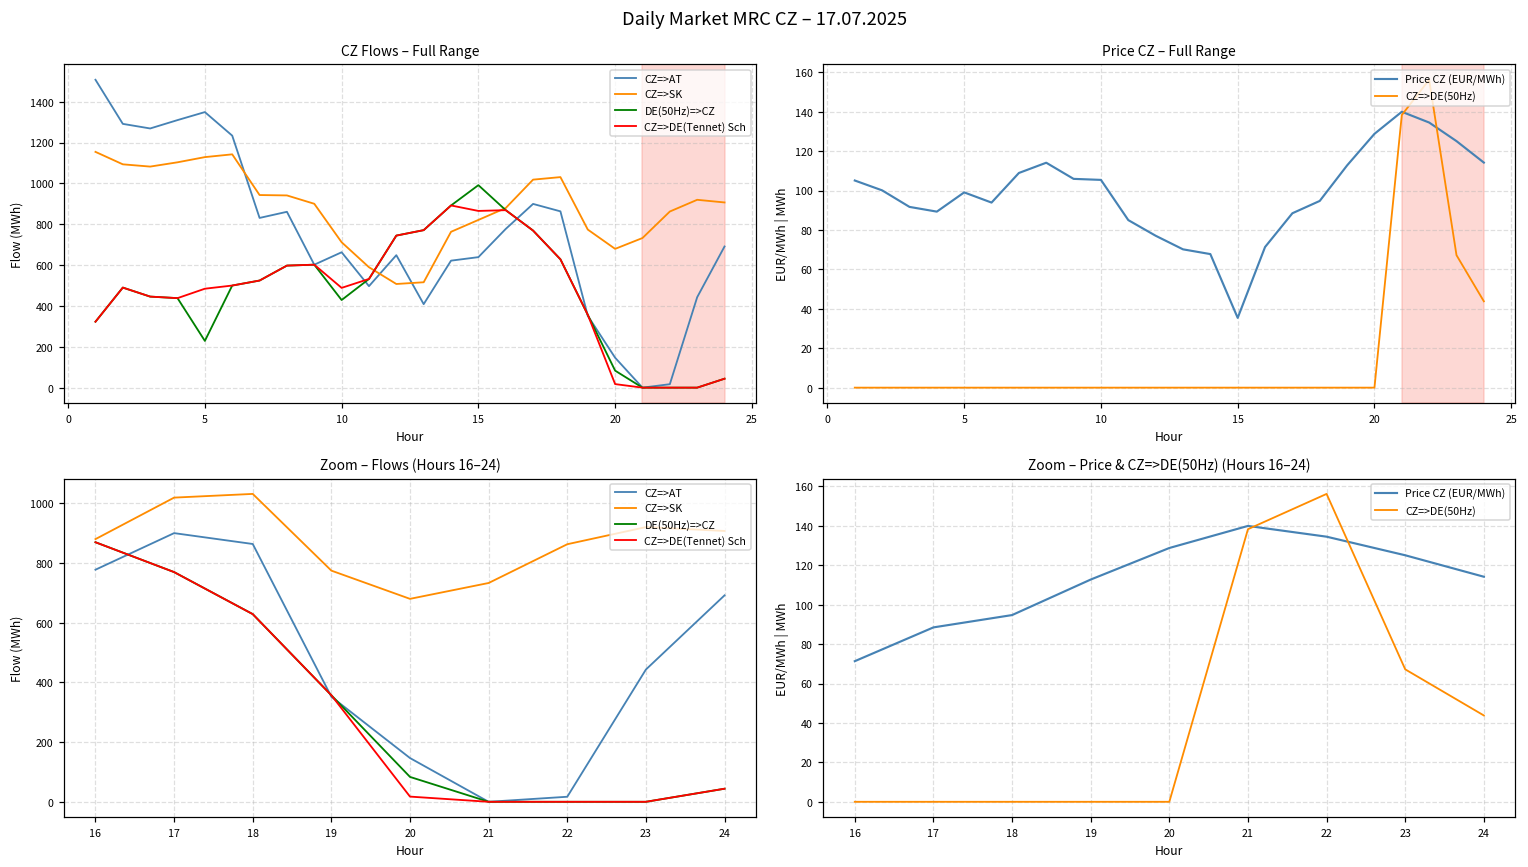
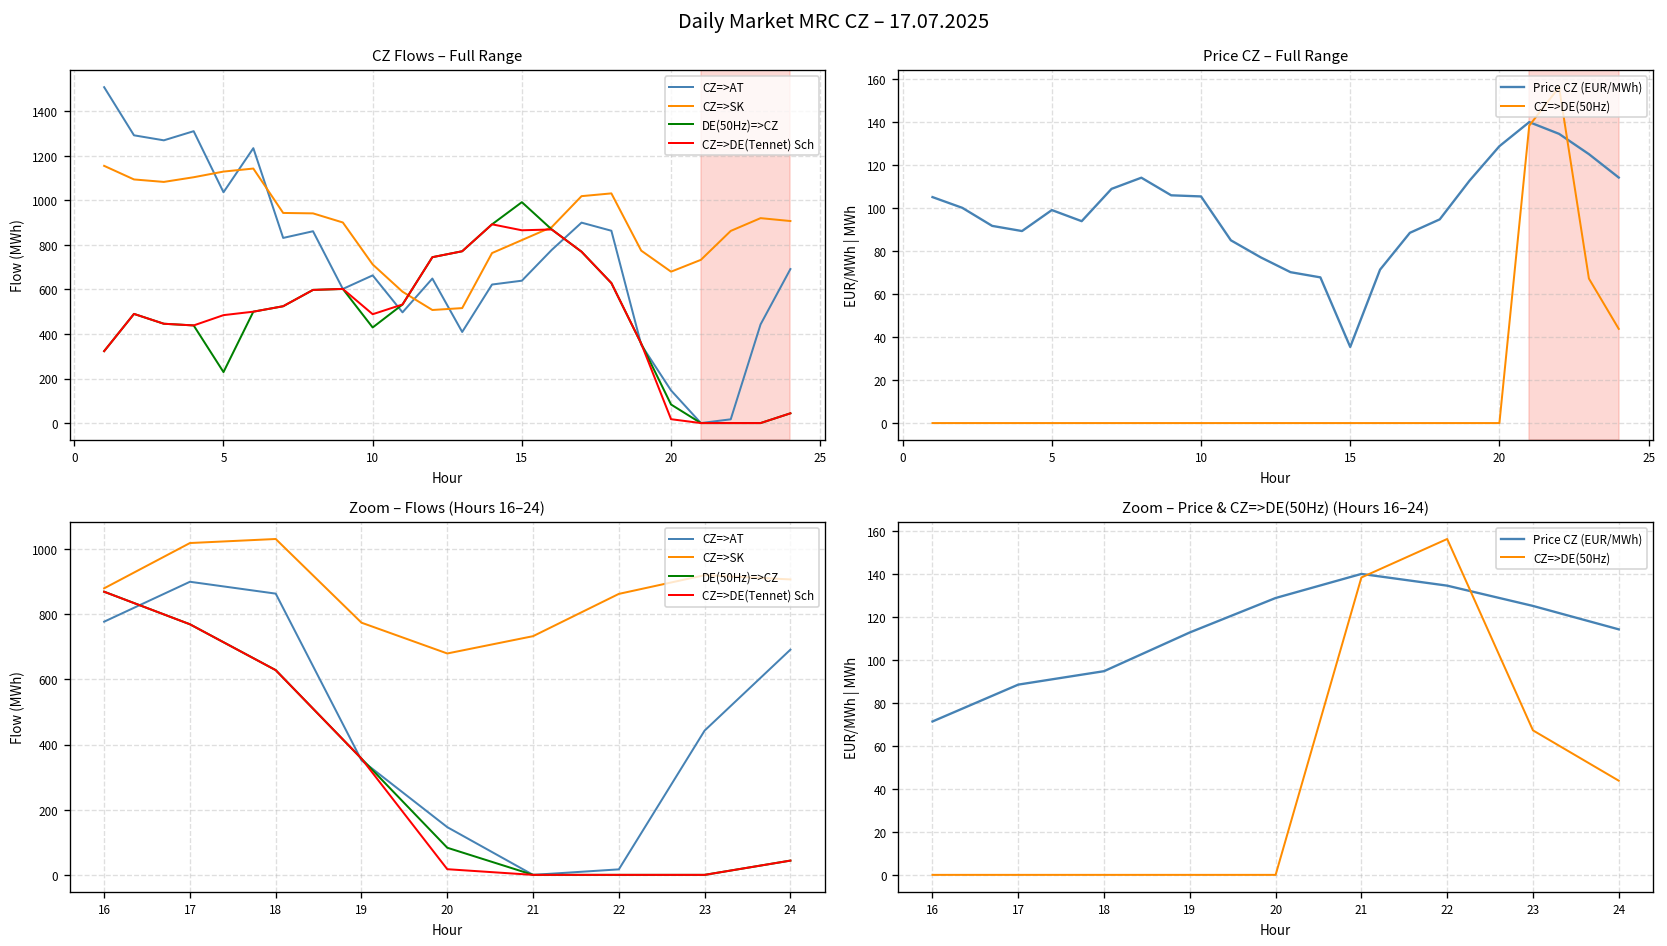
  {
    "CZ Flows – Full Range": {
      "CZ=>AT": {
-       "5": 1350,
+       "5": 1040,
        "10": 660,
        "15": 640,
        "20": 150
      },
      "CZ=>SK": {
        "5": 1130,
        "10": 710,
        "15": 820,
        "20": 680
      },
      "DE(50Hz)=>CZ": {
        "5": 230,
        "10": 430,
        "15": 990,
        "20": 80
      },
      "CZ=>DE(Tennet) Sch": {
        "5": 480,
        "10": 490,
        "15": 870,
        "20": 20
      }
    },
    "Price CZ – Full Range": {
      "Price CZ (EUR/MWh)": {
        "5": 99,
        "10": 105,
        "15": 35,
        "20": 129
      },
      "CZ=>DE(50Hz)": {
        "5": 0,
        "10": 0,
        "15": 0,
        "20": 0
      }
    },
    "Zoom – Flows (Hours 16–24)": {
      "CZ=>AT": {
        "16": 780,
        "17": 900,
        "18": 860,
        "20": 150,
        "22": 20,
        "23": 440,
        "24": 690
      },
      "CZ=>SK": {
        "16": 880,
        "17": 1020,
        "18": 1030,
        "19": 770,
        "20": 680,
        "21": 730,
        "22": 860
      },
      "DE(50Hz)=>CZ": {
        "20": 80
      },
      "CZ=>DE(Tennet) Sch": {
        "20": 20
      }
    },
    "Zoom – Price & CZ=>DE(50Hz) (Hours 16–24)": {
      "Price CZ (EUR/MWh)": {
        "16": 71,
        "17": 88,
        "18": 95,
        "19": 113,
        "20": 129,
        "21": 140,
        "22": 135,
        "23": 125,
        "24": 114
      },
      "CZ=>DE(50Hz)": {
        "16": 0,
        "17": 0,
        "18": 0,
        "19": 0,
        "20": 0,
        "21": 138,
        "22": 156,
        "23": 67,
        "24": 44
      }
    }
  }
